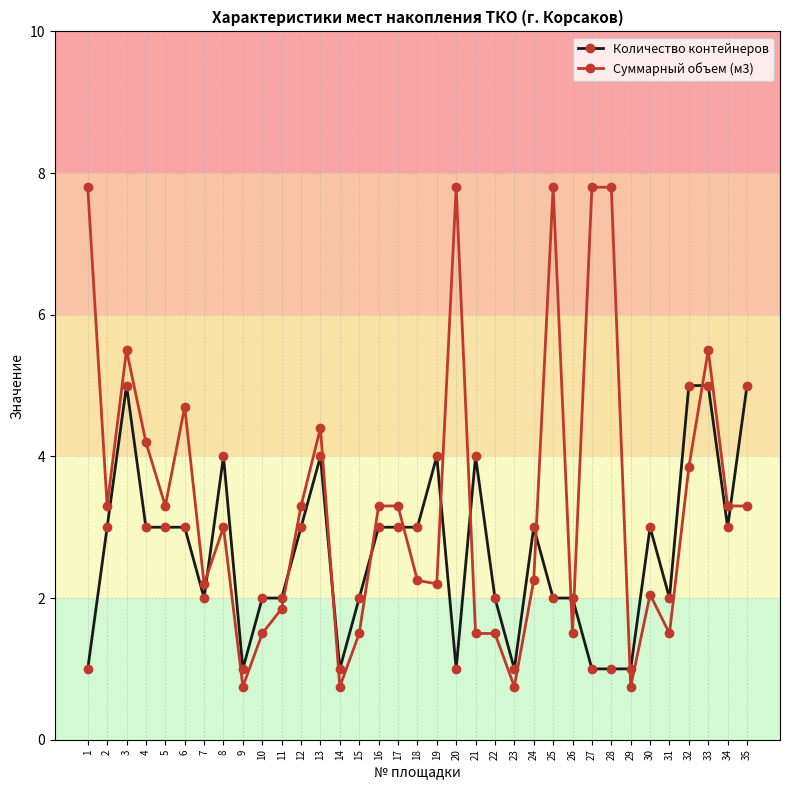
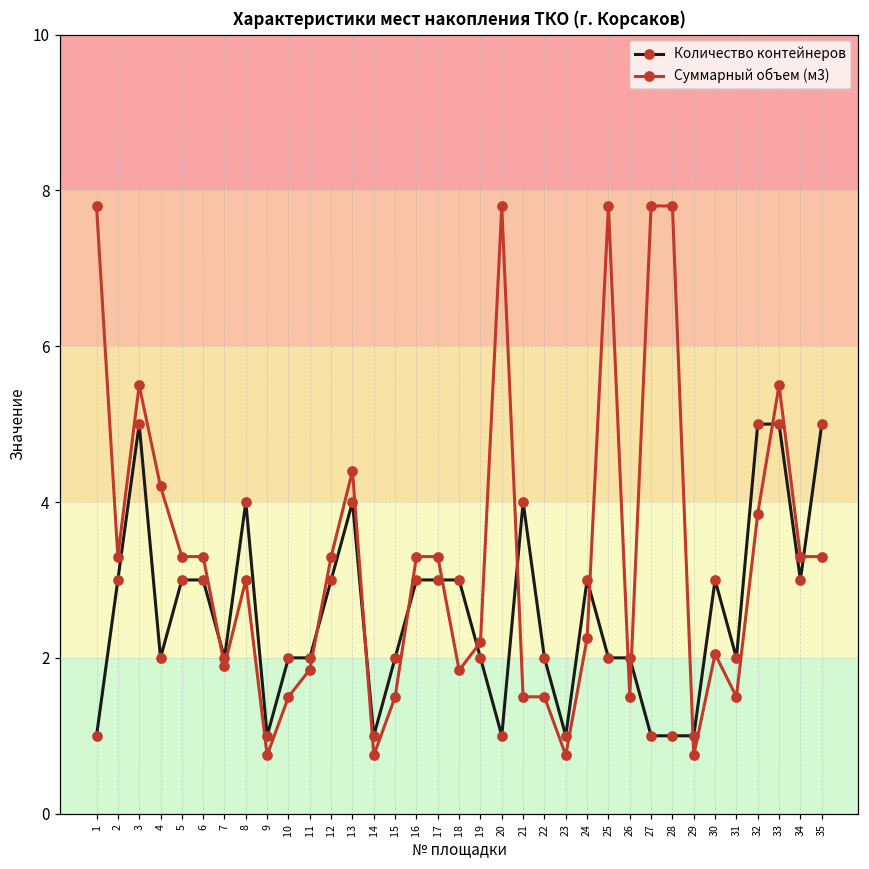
  {
    "Количество контейнеров": {
      "1": 1,
      "2": 3,
      "3": 5,
-     "4": 3,
+     "4": 2,
      "5": 3,
      "6": 3,
      "7": 2,
      "8": 4,
      "9": 1,
      "10": 2,
      "11": 2,
      "12": 3,
      "13": 4,
      "14": 1,
      "15": 2,
      "16": 3,
      "17": 3,
      "18": 3,
-     "19": 4,
+     "19": 2,
      "20": 1,
      "21": 4,
      "22": 2,
      "23": 1,
      "24": 3,
      "25": 2,
      "26": 2,
      "27": 1,
      "28": 1,
      "29": 1,
      "30": 3,
      "31": 2,
      "32": 5,
      "33": 5,
      "34": 3,
      "35": 5
    },
    "Суммарный объем (м3)": {
      "1": 7.8,
      "2": 3.3,
      "3": 5.5,
      "4": 4.2,
      "5": 3.3,
-     "6": 4.7,
-     "7": 2.2,
+     "6": 3.3,
+     "7": 1.9,
      "8": 3.0,
      "9": 0.8,
      "10": 1.5,
      "11": 1.9,
      "12": 3.3,
      "13": 4.4,
      "14": 0.8,
      "15": 1.5,
      "16": 3.3,
      "17": 3.3,
-     "18": 2.3,
+     "18": 1.8,
      "19": 2.2,
      "20": 7.8,
      "21": 1.5,
      "22": 1.5,
      "23": 0.8,
      "24": 2.3,
      "25": 7.8,
      "26": 1.5,
      "27": 7.8,
      "28": 7.8,
      "29": 0.8,
      "30": 2.1,
      "31": 1.5,
      "32": 3.9,
      "33": 5.5,
      "34": 3.3,
      "35": 3.3
    }
  }
